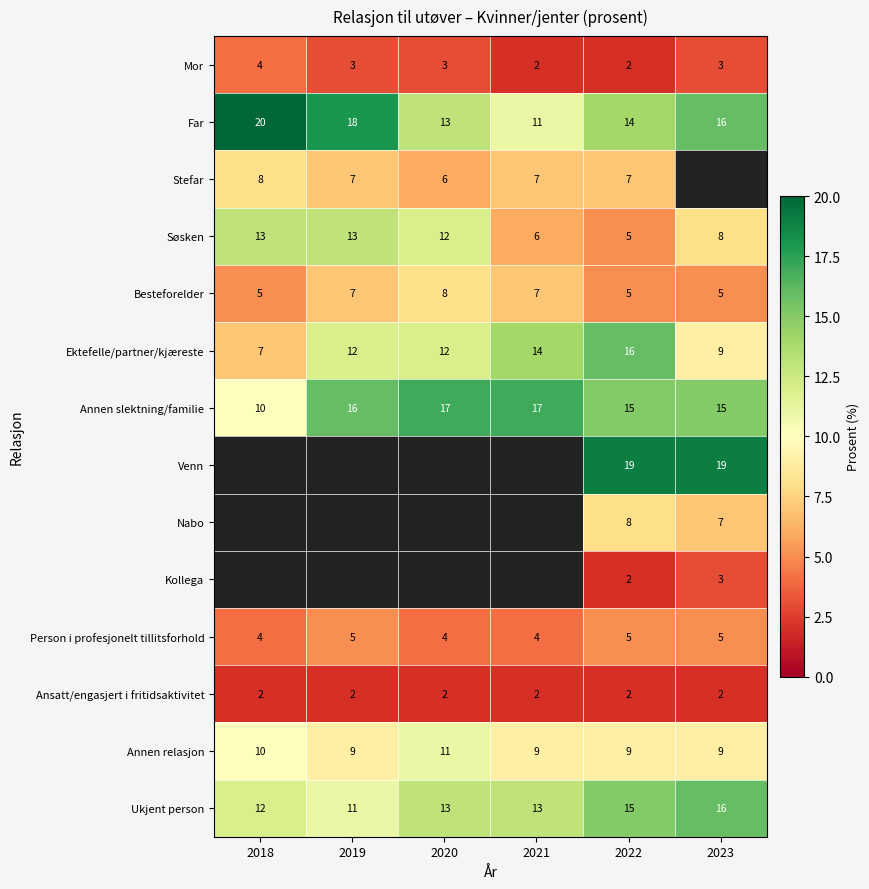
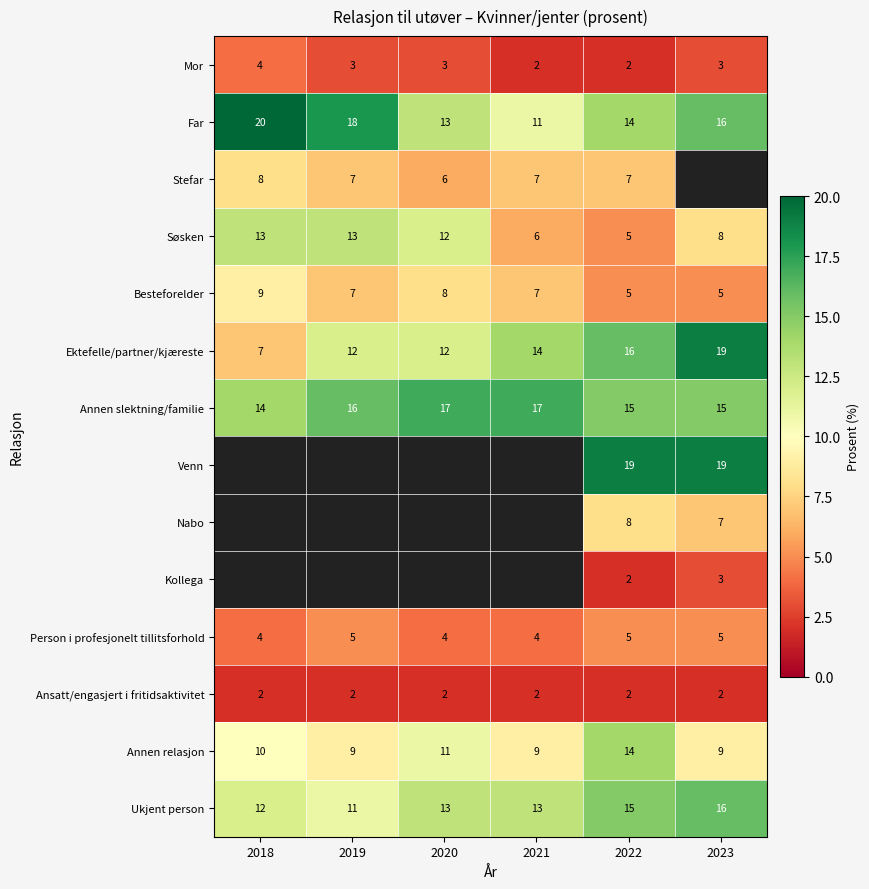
  {
    "Mor": {
      "2018": 4,
      "2019": 3,
      "2020": 3,
      "2021": 2,
      "2022": 2,
      "2023": 3
    },
    "Far": {
      "2018": 20,
      "2019": 18,
      "2020": 13,
      "2021": 11,
      "2022": 14,
      "2023": 16
    },
    "Stefar": {
      "2018": 8,
      "2019": 7,
      "2020": 6,
      "2021": 7,
      "2022": 7
    },
    "Søsken": {
      "2018": 13,
      "2019": 13,
      "2020": 12,
      "2021": 6,
      "2022": 5,
      "2023": 8
    },
    "Besteforelder": {
-     "2018": 5,
+     "2018": 9,
      "2019": 7,
      "2020": 8,
      "2021": 7,
      "2022": 5,
      "2023": 5
    },
    "Ektefelle/partner/kjæreste": {
      "2018": 7,
      "2019": 12,
      "2020": 12,
      "2021": 14,
      "2022": 16,
-     "2023": 9
+     "2023": 19
    },
    "Annen slektning/familie": {
-     "2018": 10,
+     "2018": 14,
      "2019": 16,
      "2020": 17,
      "2021": 17,
      "2022": 15,
      "2023": 15
    },
    "Venn": {
      "2022": 19,
      "2023": 19
    },
    "Nabo": {
      "2022": 8,
      "2023": 7
    },
    "Kollega": {
      "2022": 2,
      "2023": 3
    },
    "Person i profesjonelt tillitsforhold": {
      "2018": 4,
      "2019": 5,
      "2020": 4,
      "2021": 4,
      "2022": 5,
      "2023": 5
    },
    "Ansatt/engasjert i fritidsaktivitet": {
      "2018": 2,
      "2019": 2,
      "2020": 2,
      "2021": 2,
      "2022": 2,
      "2023": 2
    },
    "Annen relasjon": {
      "2018": 10,
      "2019": 9,
      "2020": 11,
      "2021": 9,
-     "2022": 9,
+     "2022": 14,
      "2023": 9
    },
    "Ukjent person": {
      "2018": 12,
      "2019": 11,
      "2020": 13,
      "2021": 13,
      "2022": 15,
      "2023": 16
    }
  }
